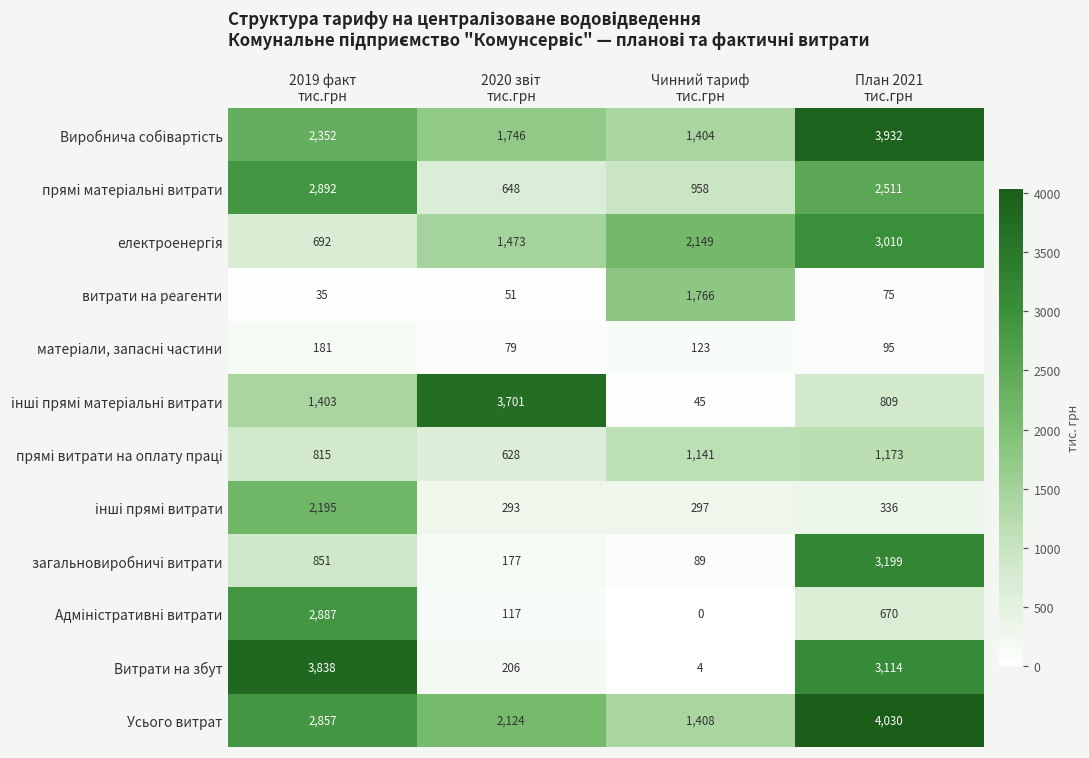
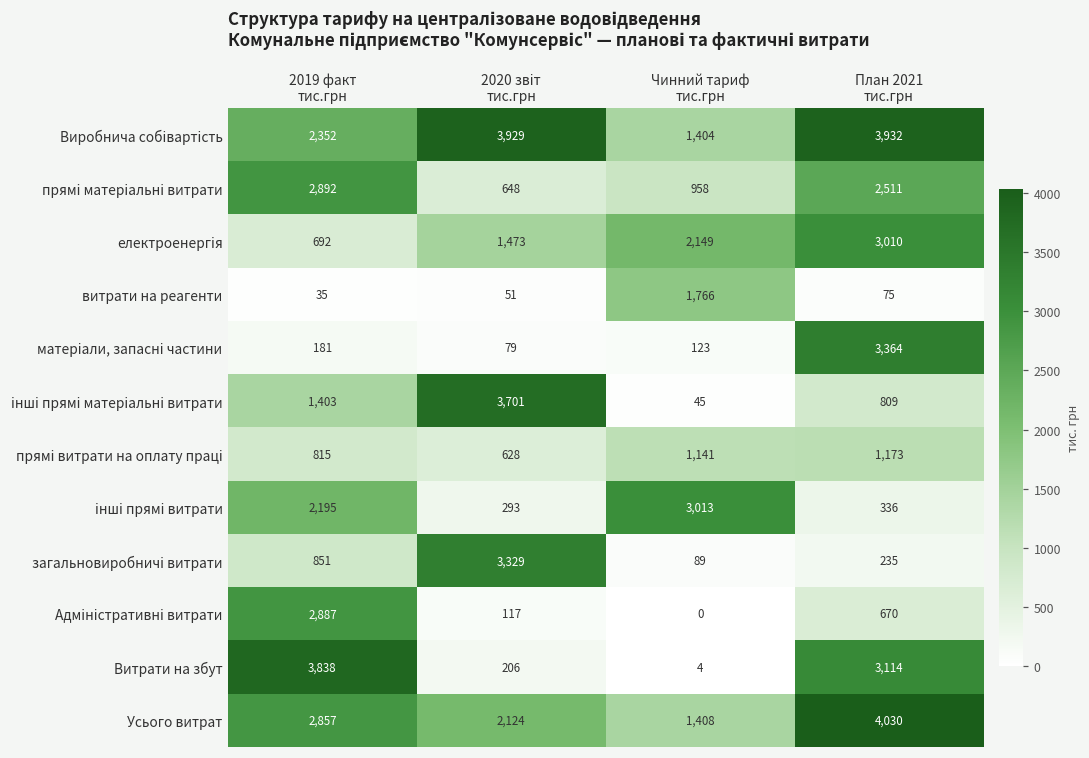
  {
    "Виробнича собівартість": {
      "2019 факт тис.грн": "2,352",
-     "2020 звіт тис.грн": "1,746",
+     "2020 звіт тис.грн": "3,929",
      "Чинний тариф тис.грн": "1,404",
      "План 2021 тис.грн": "3,932"
    },
    "прямі матеріальні витрати": {
      "2019 факт тис.грн": "2,892",
      "2020 звіт тис.грн": "648",
      "Чинний тариф тис.грн": "958",
      "План 2021 тис.грн": "2,511"
    },
    "електроенергія": {
      "2019 факт тис.грн": "692",
      "2020 звіт тис.грн": "1,473",
      "Чинний тариф тис.грн": "2,149",
      "План 2021 тис.грн": "3,010"
    },
    "витрати на реагенти": {
      "2019 факт тис.грн": "35",
      "2020 звіт тис.грн": "51",
      "Чинний тариф тис.грн": "1,766",
      "План 2021 тис.грн": "75"
    },
    "матеріали, запасні частини": {
      "2019 факт тис.грн": "181",
      "2020 звіт тис.грн": "79",
      "Чинний тариф тис.грн": "123",
-     "План 2021 тис.грн": "95"
+     "План 2021 тис.грн": "3,364"
    },
    "інші прямі матеріальні витрати": {
      "2019 факт тис.грн": "1,403",
      "2020 звіт тис.грн": "3,701",
      "Чинний тариф тис.грн": "45",
      "План 2021 тис.грн": "809"
    },
    "прямі витрати на оплату праці": {
      "2019 факт тис.грн": "815",
      "2020 звіт тис.грн": "628",
      "Чинний тариф тис.грн": "1,141",
      "План 2021 тис.грн": "1,173"
    },
    "інші прямі витрати": {
      "2019 факт тис.грн": "2,195",
      "2020 звіт тис.грн": "293",
-     "Чинний тариф тис.грн": "297",
+     "Чинний тариф тис.грн": "3,013",
      "План 2021 тис.грн": "336"
    },
    "загальновиробничі витрати": {
      "2019 факт тис.грн": "851",
-     "2020 звіт тис.грн": "177",
+     "2020 звіт тис.грн": "3,329",
      "Чинний тариф тис.грн": "89",
-     "План 2021 тис.грн": "3,199"
+     "План 2021 тис.грн": "235"
    },
    "Адміністративні витрати": {
      "2019 факт тис.грн": "2,887",
      "2020 звіт тис.грн": "117",
      "Чинний тариф тис.грн": "0",
      "План 2021 тис.грн": "670"
    },
    "Витрати на збут": {
      "2019 факт тис.грн": "3,838",
      "2020 звіт тис.грн": "206",
      "Чинний тариф тис.грн": "4",
      "План 2021 тис.грн": "3,114"
    },
    "Усього витрат": {
      "2019 факт тис.грн": "2,857",
      "2020 звіт тис.грн": "2,124",
      "Чинний тариф тис.грн": "1,408",
      "План 2021 тис.грн": "4,030"
    }
  }
